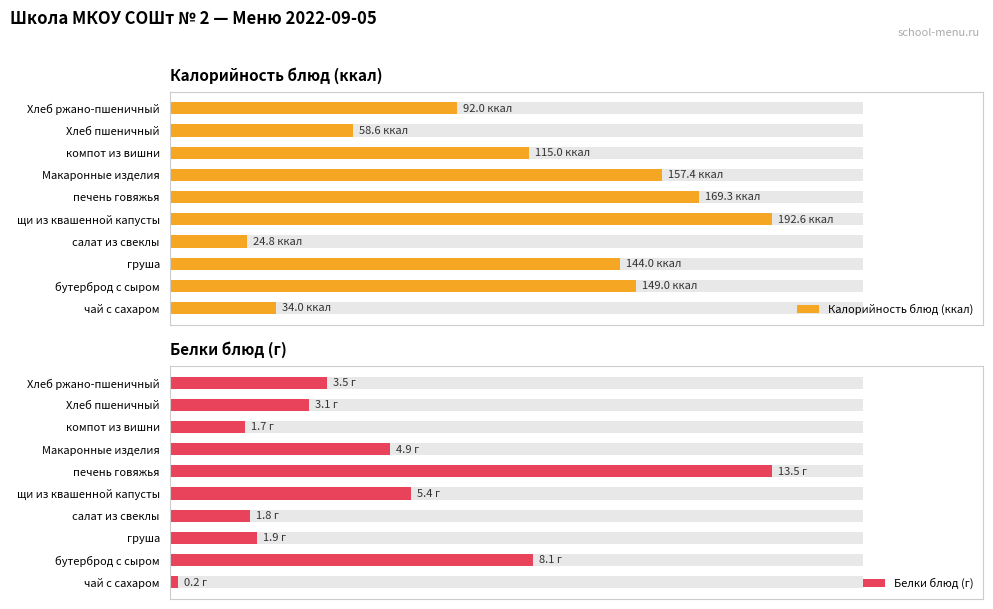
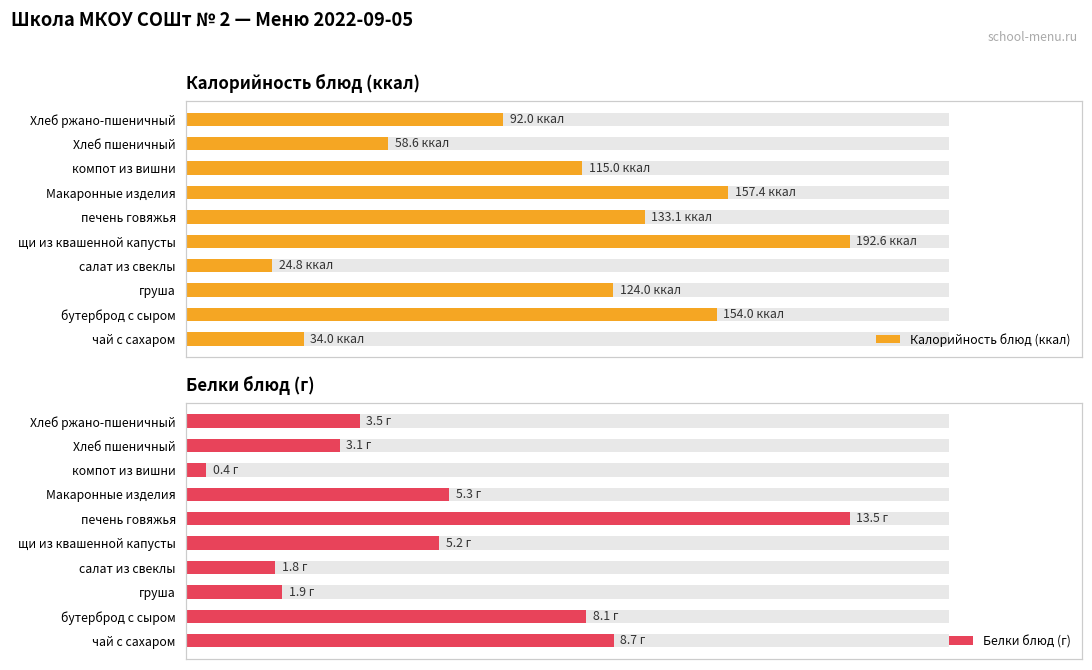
  {
    "Калорийность блюд (ккал)": {
      "Калорийность блюд (ккал)": {
-       "печень говяжья": 169.3,
-       "груша": 144.0,
-       "бутерброд с сыром": 149.0
+       "печень говяжья": 133.1,
+       "груша": 124.0,
+       "бутерброд с сыром": 154.0
      }
    },
    "Белки блюд (г)": {
      "Белки блюд (г)": {
-       "компот из вишни": 1.7,
-       "Макаронные изделия": 4.9,
-       "щи из квашенной капусты": 5.4,
-       "чай с сахаром": 0.2
+       "компот из вишни": 0.4,
+       "Макаронные изделия": 5.3,
+       "щи из квашенной капусты": 5.2,
+       "чай с сахаром": 8.7
      }
    }
  }
